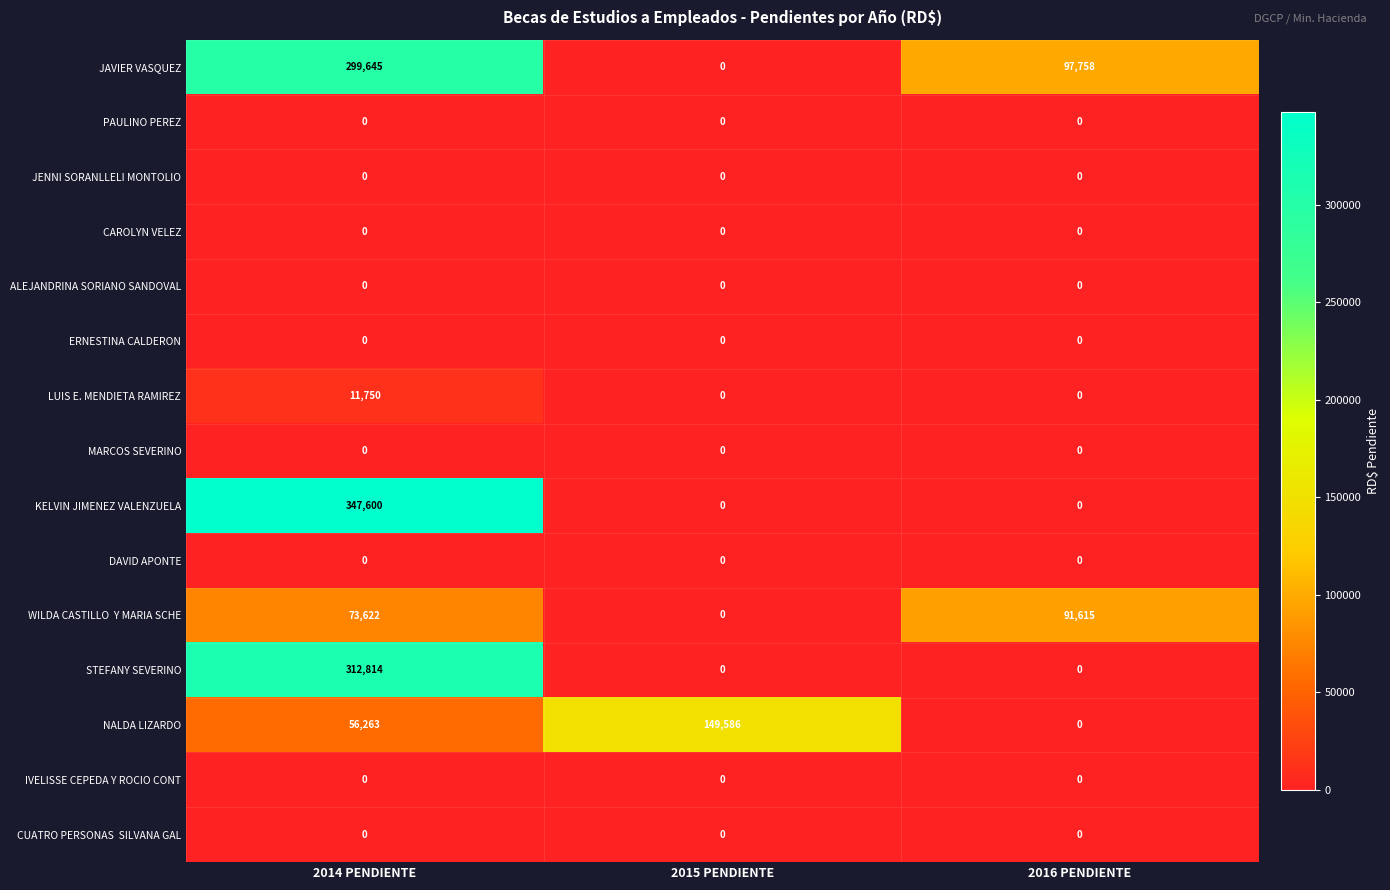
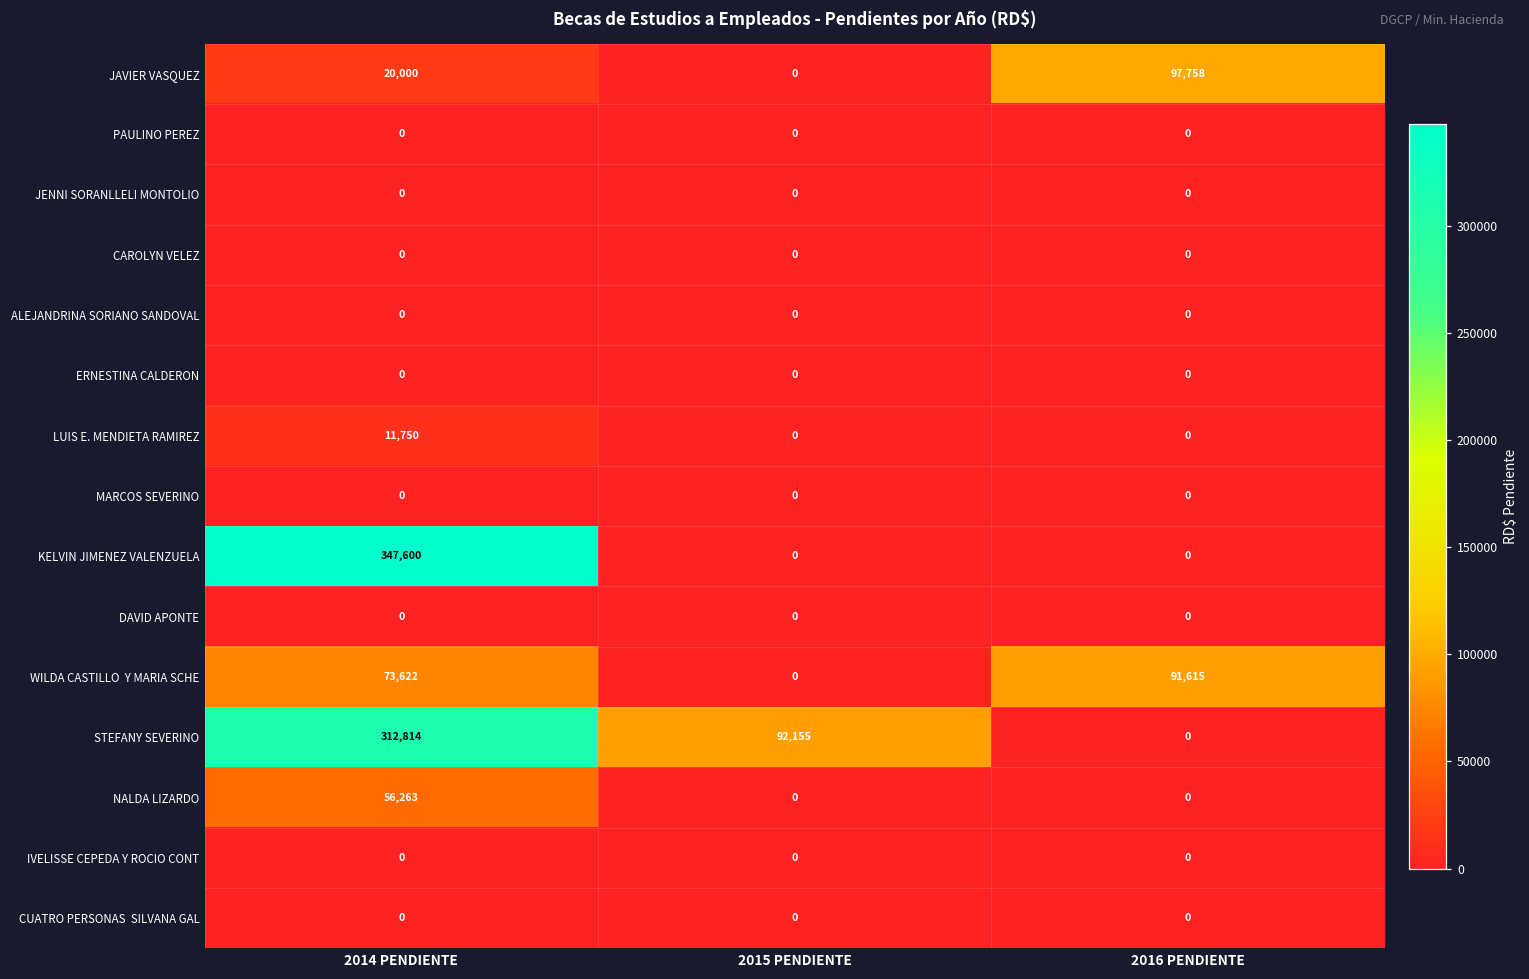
  {
    "JAVIER VASQUEZ": {
-     "2014 PENDIENTE": "299,645",
+     "2014 PENDIENTE": "20,000",
      "2015 PENDIENTE": "0",
      "2016 PENDIENTE": "97,758"
    },
    "PAULINO PEREZ": {
      "2014 PENDIENTE": "0",
      "2015 PENDIENTE": "0",
      "2016 PENDIENTE": "0"
    },
    "JENNI SORANLLELI MONTOLIO": {
      "2014 PENDIENTE": "0",
      "2015 PENDIENTE": "0",
      "2016 PENDIENTE": "0"
    },
    "CAROLYN VELEZ": {
      "2014 PENDIENTE": "0",
      "2015 PENDIENTE": "0",
      "2016 PENDIENTE": "0"
    },
    "ALEJANDRINA SORIANO SANDOVAL": {
      "2014 PENDIENTE": "0",
      "2015 PENDIENTE": "0",
      "2016 PENDIENTE": "0"
    },
    "ERNESTINA CALDERON": {
      "2014 PENDIENTE": "0",
      "2015 PENDIENTE": "0",
      "2016 PENDIENTE": "0"
    },
    "LUIS E. MENDIETA RAMIREZ": {
      "2014 PENDIENTE": "11,750",
      "2015 PENDIENTE": "0",
      "2016 PENDIENTE": "0"
    },
    "MARCOS SEVERINO": {
      "2014 PENDIENTE": "0",
      "2015 PENDIENTE": "0",
      "2016 PENDIENTE": "0"
    },
    "KELVIN JIMENEZ VALENZUELA": {
      "2014 PENDIENTE": "347,600",
      "2015 PENDIENTE": "0",
      "2016 PENDIENTE": "0"
    },
    "DAVID APONTE": {
      "2014 PENDIENTE": "0",
      "2015 PENDIENTE": "0",
      "2016 PENDIENTE": "0"
    },
    "WILDA CASTILLO Y MARIA SCHE": {
      "2014 PENDIENTE": "73,622",
      "2015 PENDIENTE": "0",
      "2016 PENDIENTE": "91,615"
    },
    "STEFANY SEVERINO": {
      "2014 PENDIENTE": "312,814",
-     "2015 PENDIENTE": "0",
+     "2015 PENDIENTE": "92,155",
      "2016 PENDIENTE": "0"
    },
    "NALDA LIZARDO": {
      "2014 PENDIENTE": "56,263",
-     "2015 PENDIENTE": "149,586",
+     "2015 PENDIENTE": "0",
      "2016 PENDIENTE": "0"
    },
    "IVELISSE CEPEDA Y ROCIO CONT": {
      "2014 PENDIENTE": "0",
      "2015 PENDIENTE": "0",
      "2016 PENDIENTE": "0"
    },
    "CUATRO PERSONAS SILVANA GAL": {
      "2014 PENDIENTE": "0",
      "2015 PENDIENTE": "0",
      "2016 PENDIENTE": "0"
    }
  }
